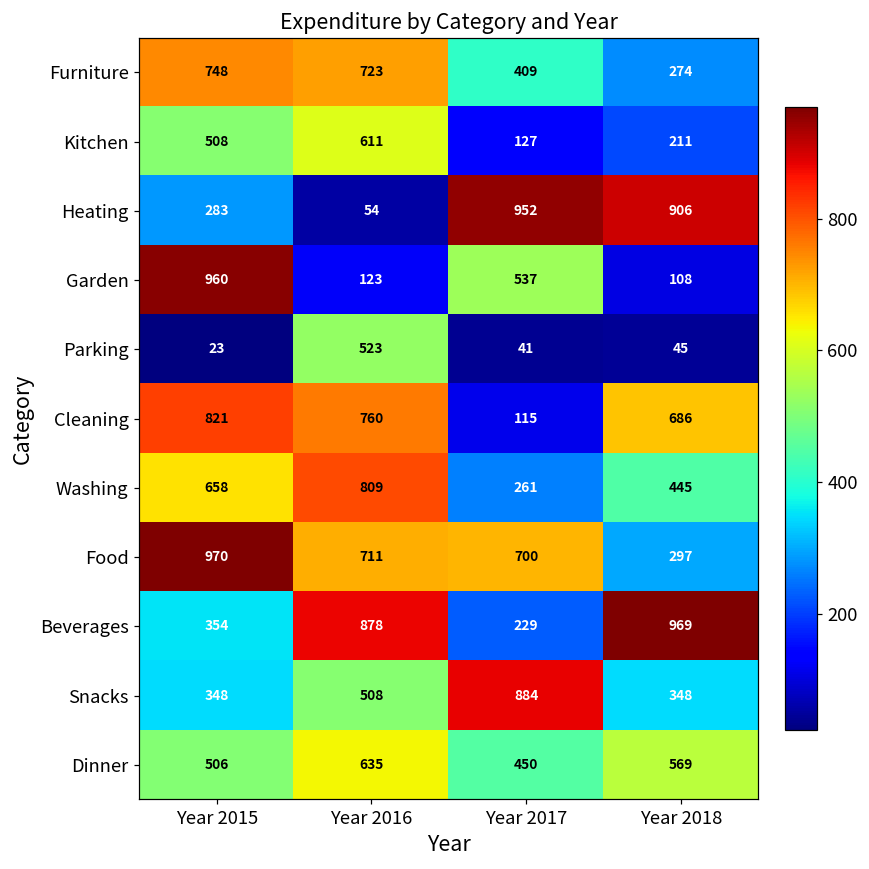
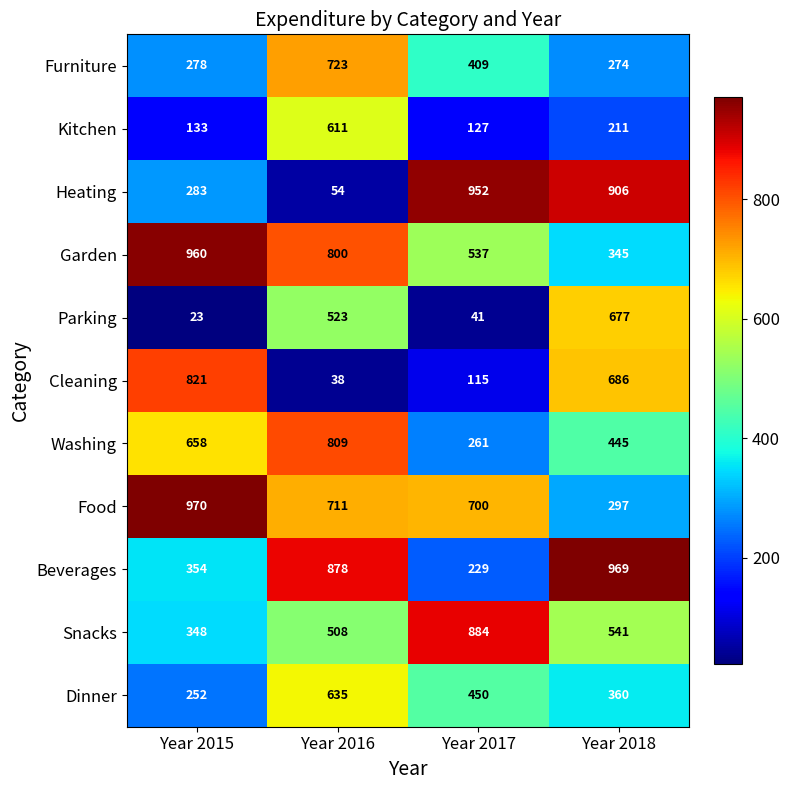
  {
    "Furniture": {
-     "Year 2015": 748,
+     "Year 2015": 278,
      "Year 2016": 723,
      "Year 2017": 409,
      "Year 2018": 274
    },
    "Kitchen": {
-     "Year 2015": 508,
+     "Year 2015": 133,
      "Year 2016": 611,
      "Year 2017": 127,
      "Year 2018": 211
    },
    "Heating": {
      "Year 2015": 283,
      "Year 2016": 54,
      "Year 2017": 952,
      "Year 2018": 906
    },
    "Garden": {
      "Year 2015": 960,
-     "Year 2016": 123,
+     "Year 2016": 800,
      "Year 2017": 537,
-     "Year 2018": 108
+     "Year 2018": 345
    },
    "Parking": {
      "Year 2015": 23,
      "Year 2016": 523,
      "Year 2017": 41,
-     "Year 2018": 45
+     "Year 2018": 677
    },
    "Cleaning": {
      "Year 2015": 821,
-     "Year 2016": 760,
+     "Year 2016": 38,
      "Year 2017": 115,
      "Year 2018": 686
    },
    "Washing": {
      "Year 2015": 658,
      "Year 2016": 809,
      "Year 2017": 261,
      "Year 2018": 445
    },
    "Food": {
      "Year 2015": 970,
      "Year 2016": 711,
      "Year 2017": 700,
      "Year 2018": 297
    },
    "Beverages": {
      "Year 2015": 354,
      "Year 2016": 878,
      "Year 2017": 229,
      "Year 2018": 969
    },
    "Snacks": {
      "Year 2015": 348,
      "Year 2016": 508,
      "Year 2017": 884,
-     "Year 2018": 348
+     "Year 2018": 541
    },
    "Dinner": {
-     "Year 2015": 506,
+     "Year 2015": 252,
      "Year 2016": 635,
      "Year 2017": 450,
-     "Year 2018": 569
+     "Year 2018": 360
    }
  }
